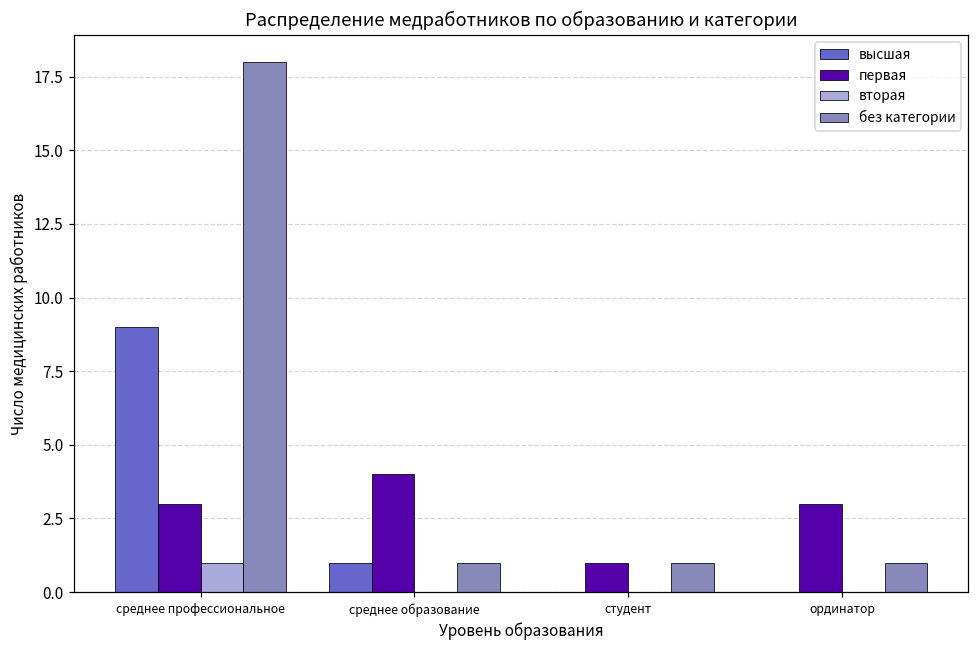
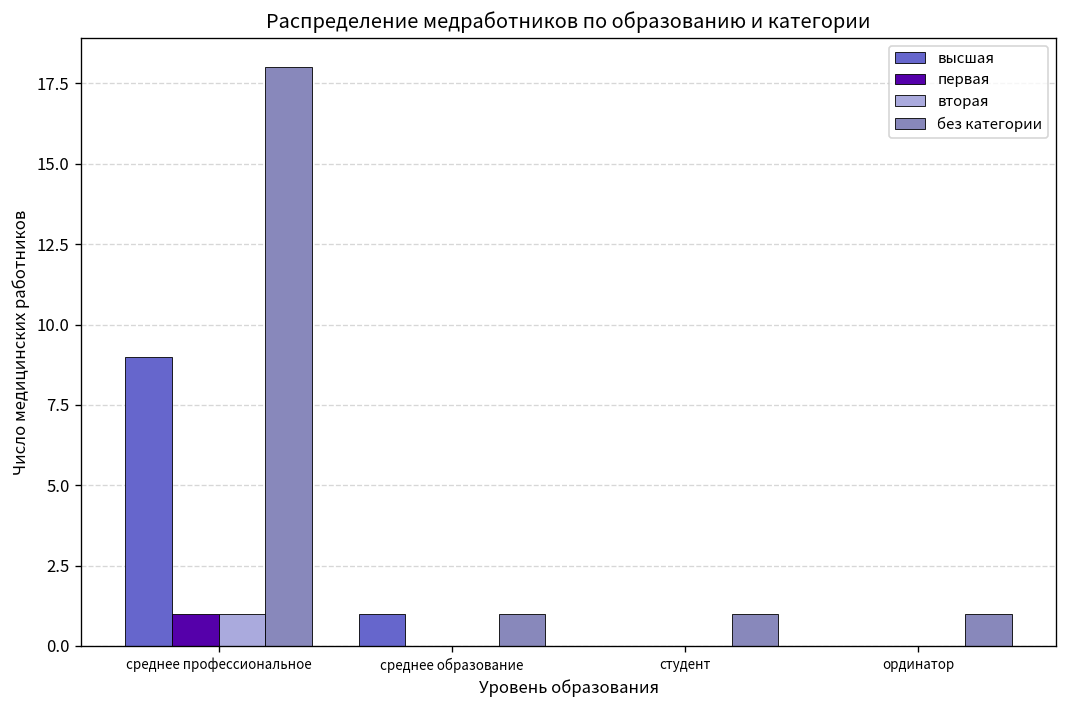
  {
    "первая": {
-     "среднее профессиональное": 3,
-     "среднее образование": 4,
-     "студент": 1,
-     "ординатор": 3
+     "среднее профессиональное": 1,
+     "среднее образование": 0,
+     "студент": 0,
+     "ординатор": 0
    }
  }
